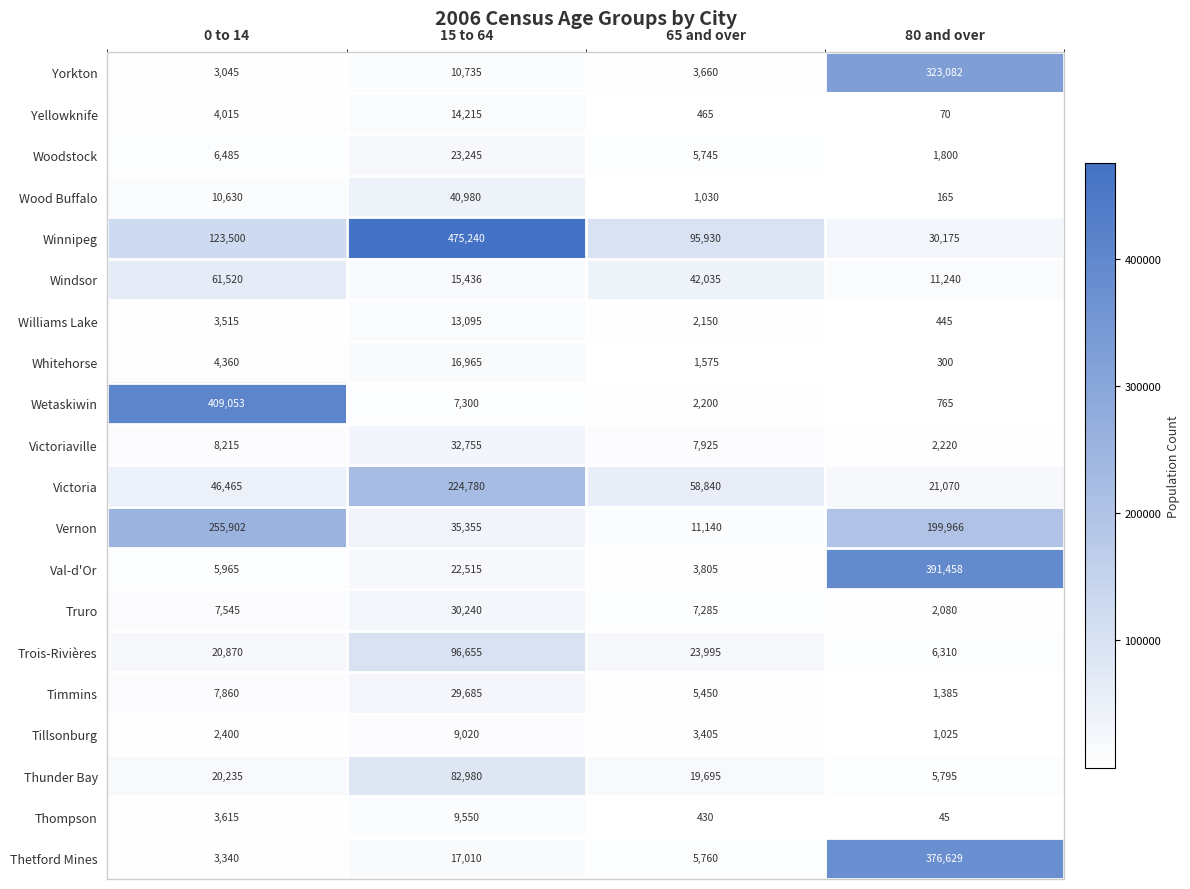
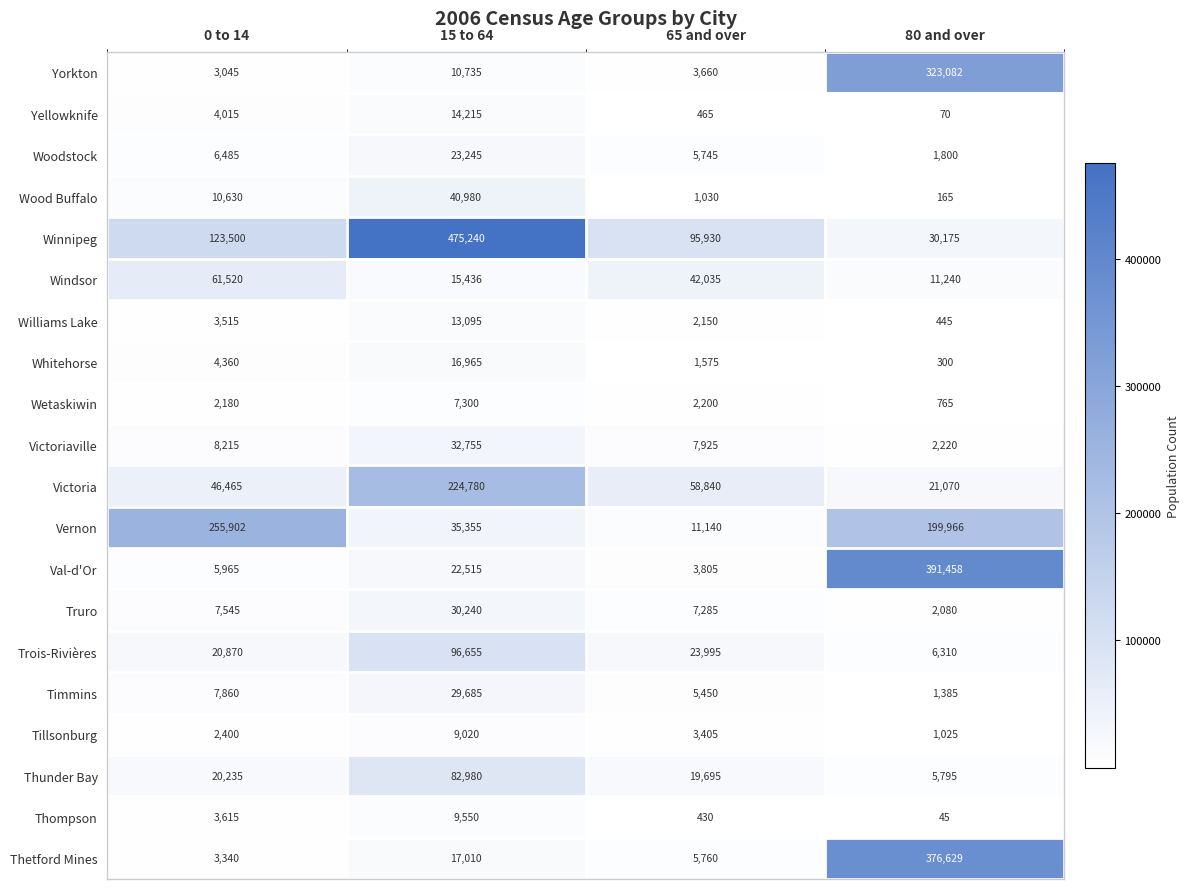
  {
    "Yorkton": {
      "0 to 14": "3,045",
      "15 to 64": "10,735",
      "65 and over": "3,660",
      "80 and over": "323,082"
    },
    "Yellowknife": {
      "0 to 14": "4,015",
      "15 to 64": "14,215",
      "65 and over": "465",
      "80 and over": "70"
    },
    "Woodstock": {
      "0 to 14": "6,485",
      "15 to 64": "23,245",
      "65 and over": "5,745",
      "80 and over": "1,800"
    },
    "Wood Buffalo": {
      "0 to 14": "10,630",
      "15 to 64": "40,980",
      "65 and over": "1,030",
      "80 and over": "165"
    },
    "Winnipeg": {
      "0 to 14": "123,500",
      "15 to 64": "475,240",
      "65 and over": "95,930",
      "80 and over": "30,175"
    },
    "Windsor": {
      "0 to 14": "61,520",
      "15 to 64": "15,436",
      "65 and over": "42,035",
      "80 and over": "11,240"
    },
    "Williams Lake": {
      "0 to 14": "3,515",
      "15 to 64": "13,095",
      "65 and over": "2,150",
      "80 and over": "445"
    },
    "Whitehorse": {
      "0 to 14": "4,360",
      "15 to 64": "16,965",
      "65 and over": "1,575",
      "80 and over": "300"
    },
    "Wetaskiwin": {
-     "0 to 14": "409,053",
+     "0 to 14": "2,180",
      "15 to 64": "7,300",
      "65 and over": "2,200",
      "80 and over": "765"
    },
    "Victoriaville": {
      "0 to 14": "8,215",
      "15 to 64": "32,755",
      "65 and over": "7,925",
      "80 and over": "2,220"
    },
    "Victoria": {
      "0 to 14": "46,465",
      "15 to 64": "224,780",
      "65 and over": "58,840",
      "80 and over": "21,070"
    },
    "Vernon": {
      "0 to 14": "255,902",
      "15 to 64": "35,355",
      "65 and over": "11,140",
      "80 and over": "199,966"
    },
    "Val-d'Or": {
      "0 to 14": "5,965",
      "15 to 64": "22,515",
      "65 and over": "3,805",
      "80 and over": "391,458"
    },
    "Truro": {
      "0 to 14": "7,545",
      "15 to 64": "30,240",
      "65 and over": "7,285",
      "80 and over": "2,080"
    },
    "Trois-Rivières": {
      "0 to 14": "20,870",
      "15 to 64": "96,655",
      "65 and over": "23,995",
      "80 and over": "6,310"
    },
    "Timmins": {
      "0 to 14": "7,860",
      "15 to 64": "29,685",
      "65 and over": "5,450",
      "80 and over": "1,385"
    },
    "Tillsonburg": {
      "0 to 14": "2,400",
      "15 to 64": "9,020",
      "65 and over": "3,405",
      "80 and over": "1,025"
    },
    "Thunder Bay": {
      "0 to 14": "20,235",
      "15 to 64": "82,980",
      "65 and over": "19,695",
      "80 and over": "5,795"
    },
    "Thompson": {
      "0 to 14": "3,615",
      "15 to 64": "9,550",
      "65 and over": "430",
      "80 and over": "45"
    },
    "Thetford Mines": {
      "0 to 14": "3,340",
      "15 to 64": "17,010",
      "65 and over": "5,760",
      "80 and over": "376,629"
    }
  }
